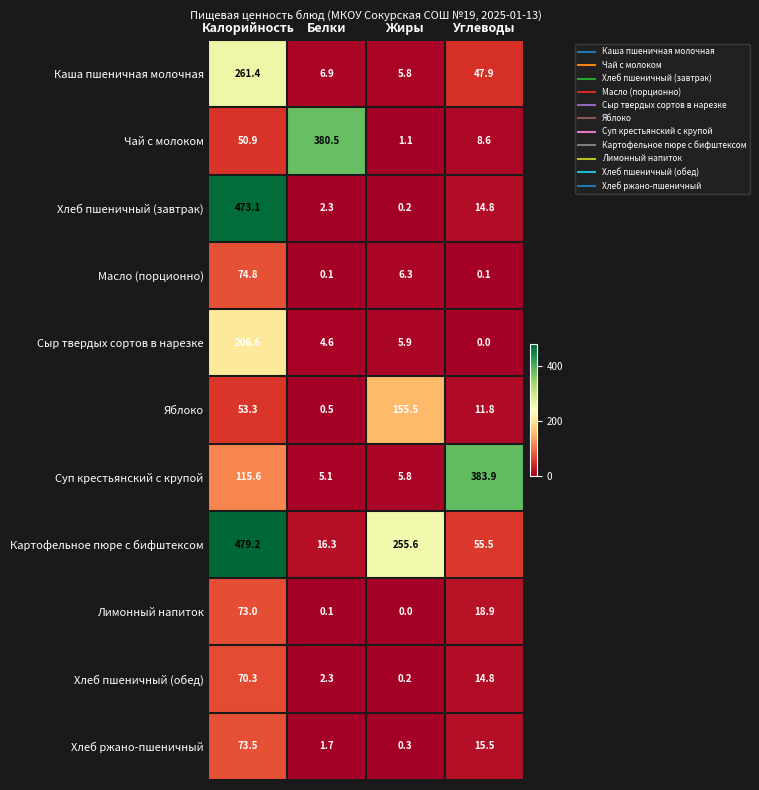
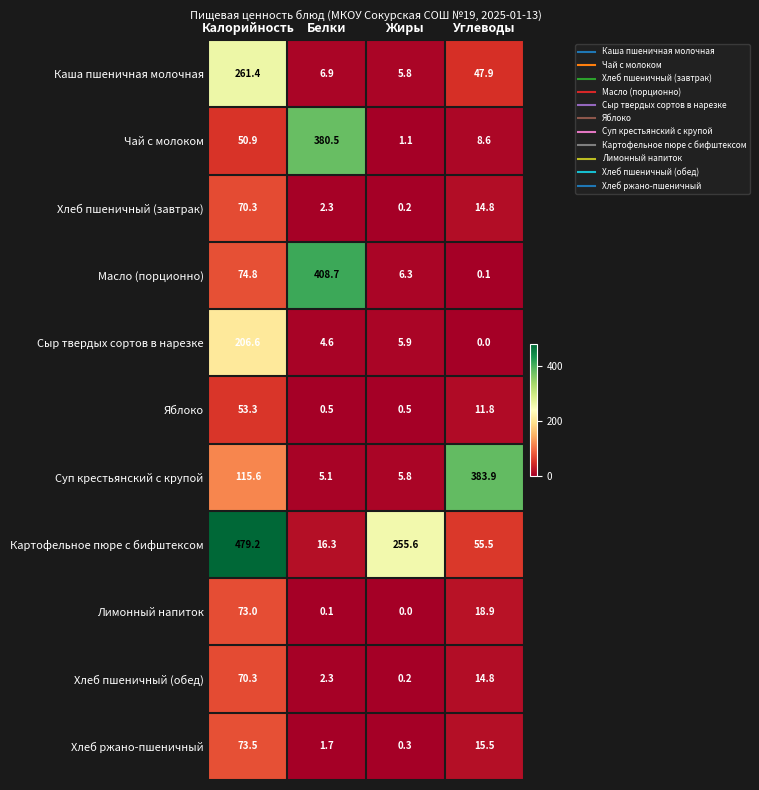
  {
    "Каша пшеничная молочная": {
      "Калорийность": 261.4,
      "Белки": 6.9,
      "Жиры": 5.8,
      "Углеводы": 47.9
    },
    "Чай с молоком": {
      "Калорийность": 50.9,
      "Белки": 380.5,
      "Жиры": 1.1,
      "Углеводы": 8.6
    },
    "Хлеб пшеничный (завтрак)": {
-     "Калорийность": 473.1,
+     "Калорийность": 70.3,
      "Белки": 2.3,
      "Жиры": 0.2,
      "Углеводы": 14.8
    },
    "Масло (порционно)": {
      "Калорийность": 74.8,
-     "Белки": 0.1,
+     "Белки": 408.7,
      "Жиры": 6.3,
      "Углеводы": 0.1
    },
    "Сыр твердых сортов в нарезке": {
      "Калорийность": 206.6,
      "Белки": 4.6,
      "Жиры": 5.9,
      "Углеводы": 0.0
    },
    "Яблоко": {
      "Калорийность": 53.3,
      "Белки": 0.5,
-     "Жиры": 155.5,
+     "Жиры": 0.5,
      "Углеводы": 11.8
    },
    "Суп крестьянский с крупой": {
      "Калорийность": 115.6,
      "Белки": 5.1,
      "Жиры": 5.8,
      "Углеводы": 383.9
    },
    "Картофельное пюре с бифштексом": {
      "Калорийность": 479.2,
      "Белки": 16.3,
      "Жиры": 255.6,
      "Углеводы": 55.5
    },
    "Лимонный напиток": {
      "Калорийность": 73.0,
      "Белки": 0.1,
      "Жиры": 0.0,
      "Углеводы": 18.9
    },
    "Хлеб пшеничный (обед)": {
      "Калорийность": 70.3,
      "Белки": 2.3,
      "Жиры": 0.2,
      "Углеводы": 14.8
    },
    "Хлеб ржано-пшеничный": {
      "Калорийность": 73.5,
      "Белки": 1.7,
      "Жиры": 0.3,
      "Углеводы": 15.5
    }
  }
